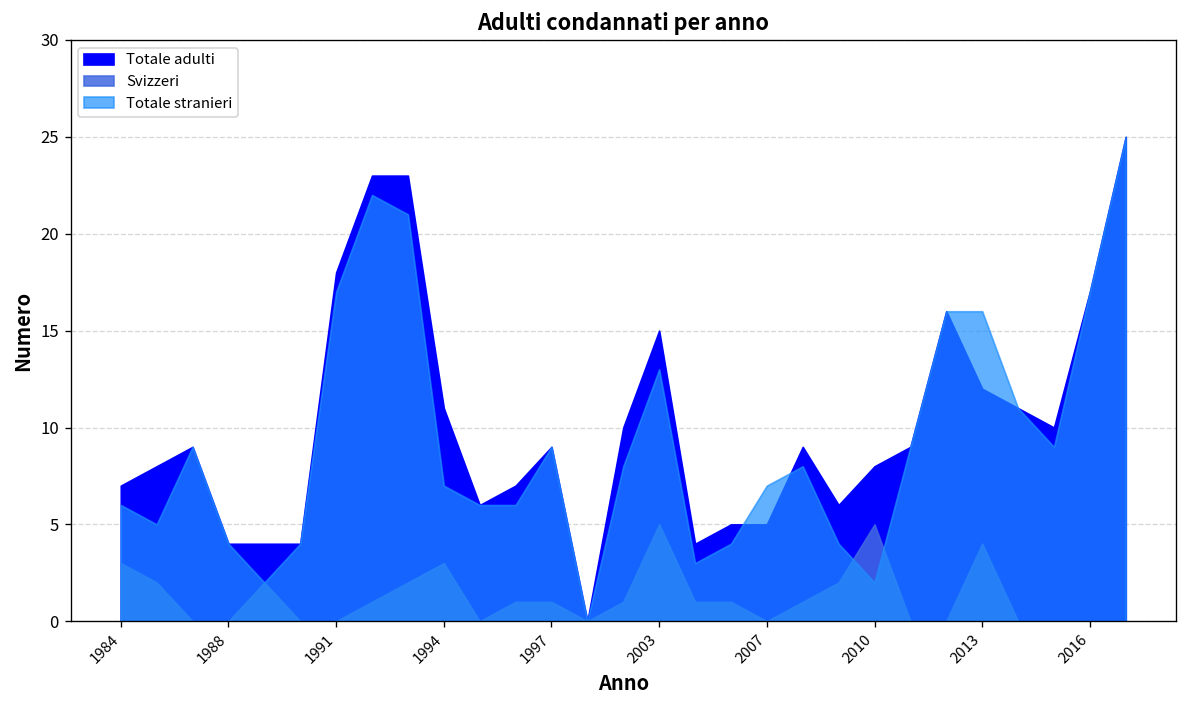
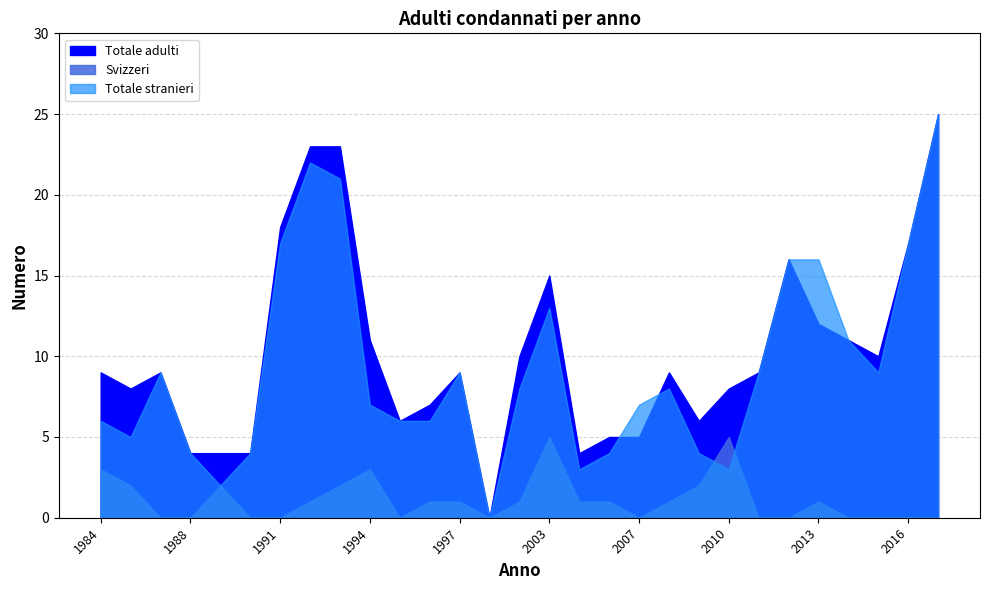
  {
    "Totale adulti": {
-     "1984": 7,
+     "1984": 9,
      "1991": 18,
      "1994": 11,
      "2003": 15,
      "2007": 5,
      "2010": 8,
      "2013": 12
    },
    "Svizzeri": {
      "1984": 3,
      "1988": 0,
      "1991": 0,
      "1994": 3,
      "1997": 1,
      "2003": 5,
      "2007": 0,
      "2010": 5,
-     "2013": 4,
+     "2013": 1,
      "2016": 0
    },
    "Totale stranieri": {
      "1984": 6,
      "1991": 17,
      "1994": 7,
      "2003": 13,
      "2007": 7,
-     "2010": 2,
+     "2010": 3,
      "2013": 16
    }
  }
